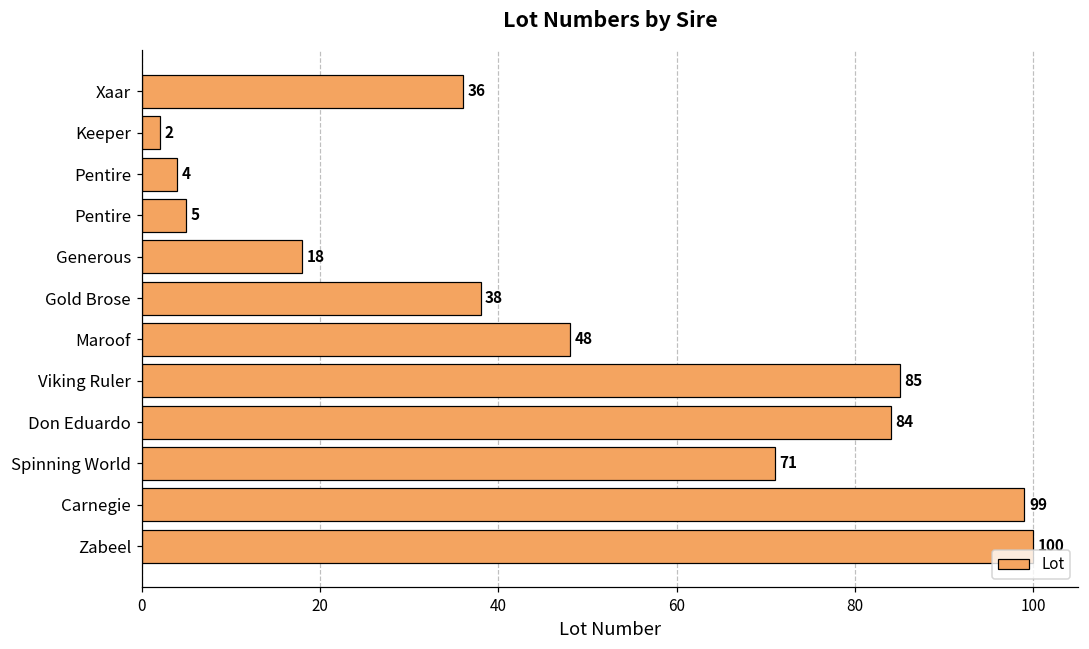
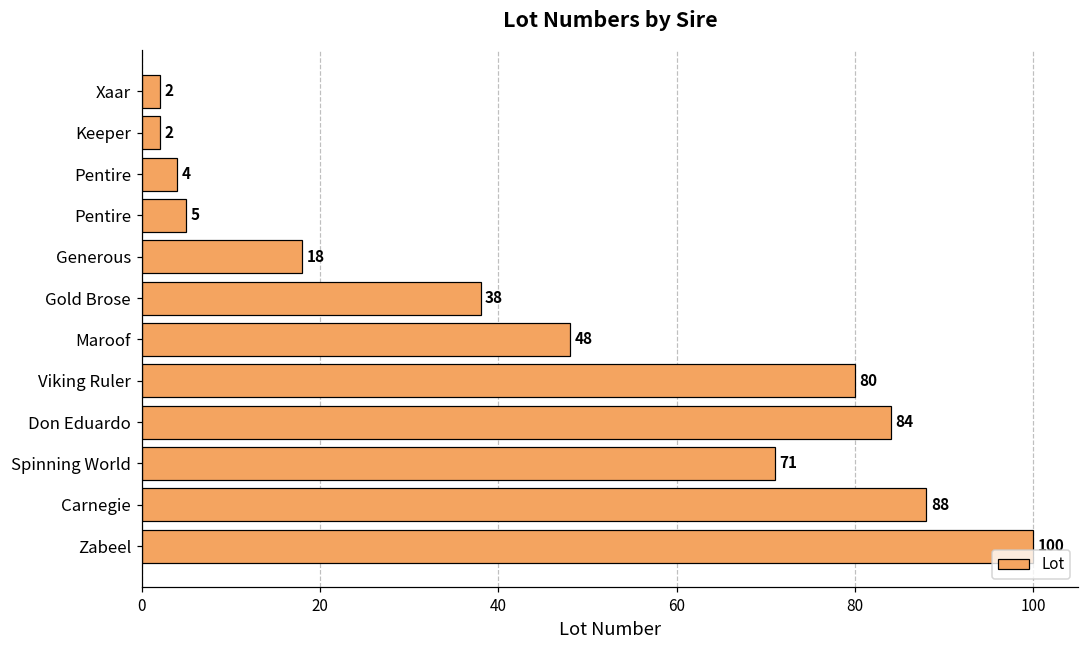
  {
-   "Xaar": 36,
+   "Xaar": 2,
    "Keeper": 2,
    "Generous": 18,
    "Gold Brose": 38,
    "Maroof": 48,
-   "Viking Ruler": 85,
+   "Viking Ruler": 80,
    "Don Eduardo": 84,
    "Spinning World": 71,
-   "Carnegie": 99
+   "Carnegie": 88
  }
